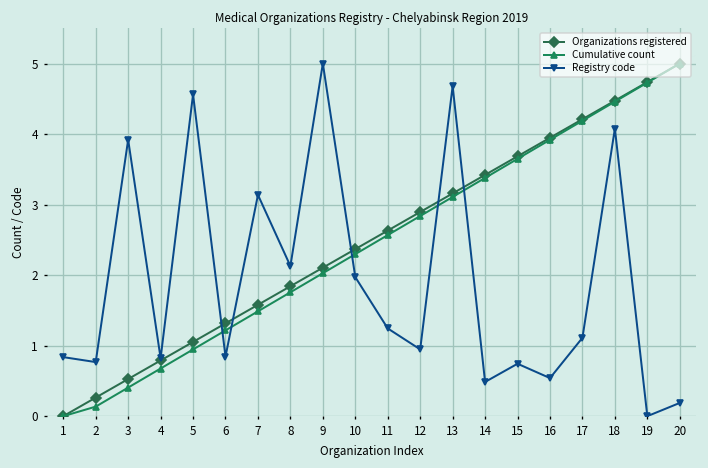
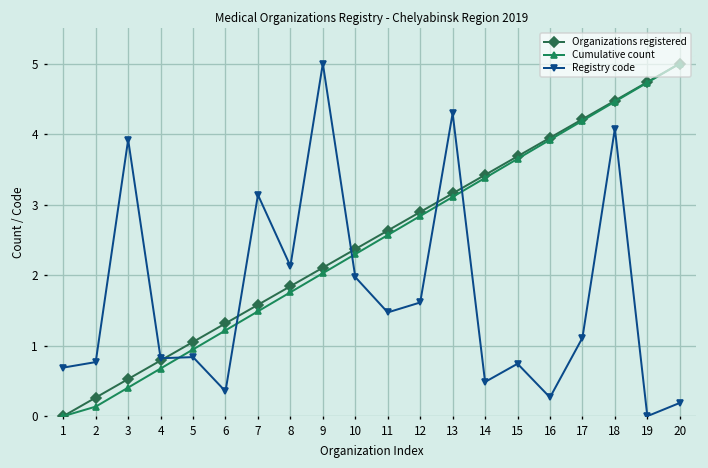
  {
    "Registry code": {
-     "1": 0.8,
+     "1": 0.7,
      "2": 0.8,
      "3": 3.9,
-     "5": 4.6,
-     "6": 0.8,
+     "5": 0.8,
+     "6": 0.4,
      "7": 3.1,
      "8": 2.1,
      "9": 5.0,
      "10": 2.0,
-     "11": 1.2,
-     "12": 0.9,
-     "13": 4.7,
+     "11": 1.5,
+     "12": 1.6,
+     "13": 4.3,
      "14": 0.5,
      "15": 0.7,
-     "16": 0.5,
+     "16": 0.3,
      "17": 1.1,
      "18": 4.1,
      "19": 0.0,
      "20": 0.2
    }
  }
